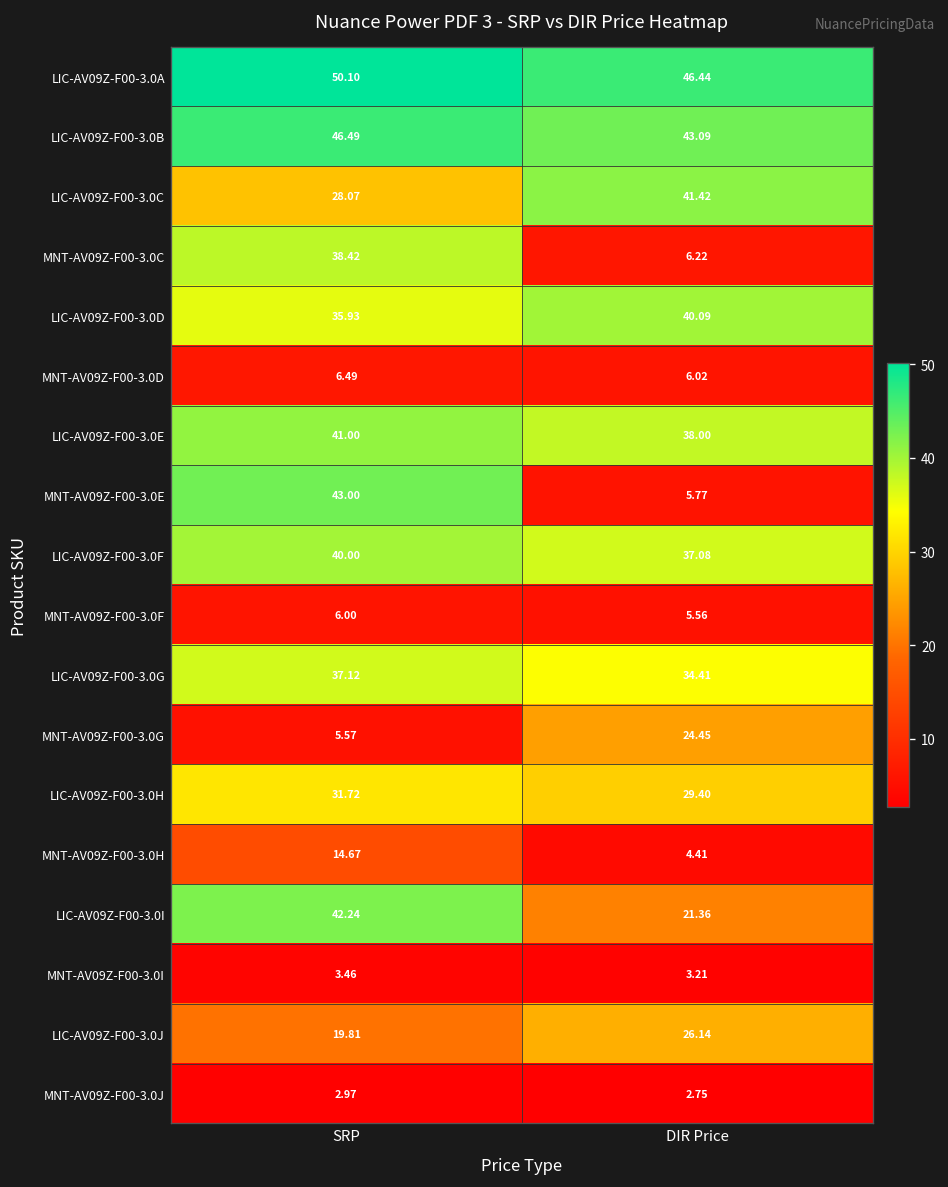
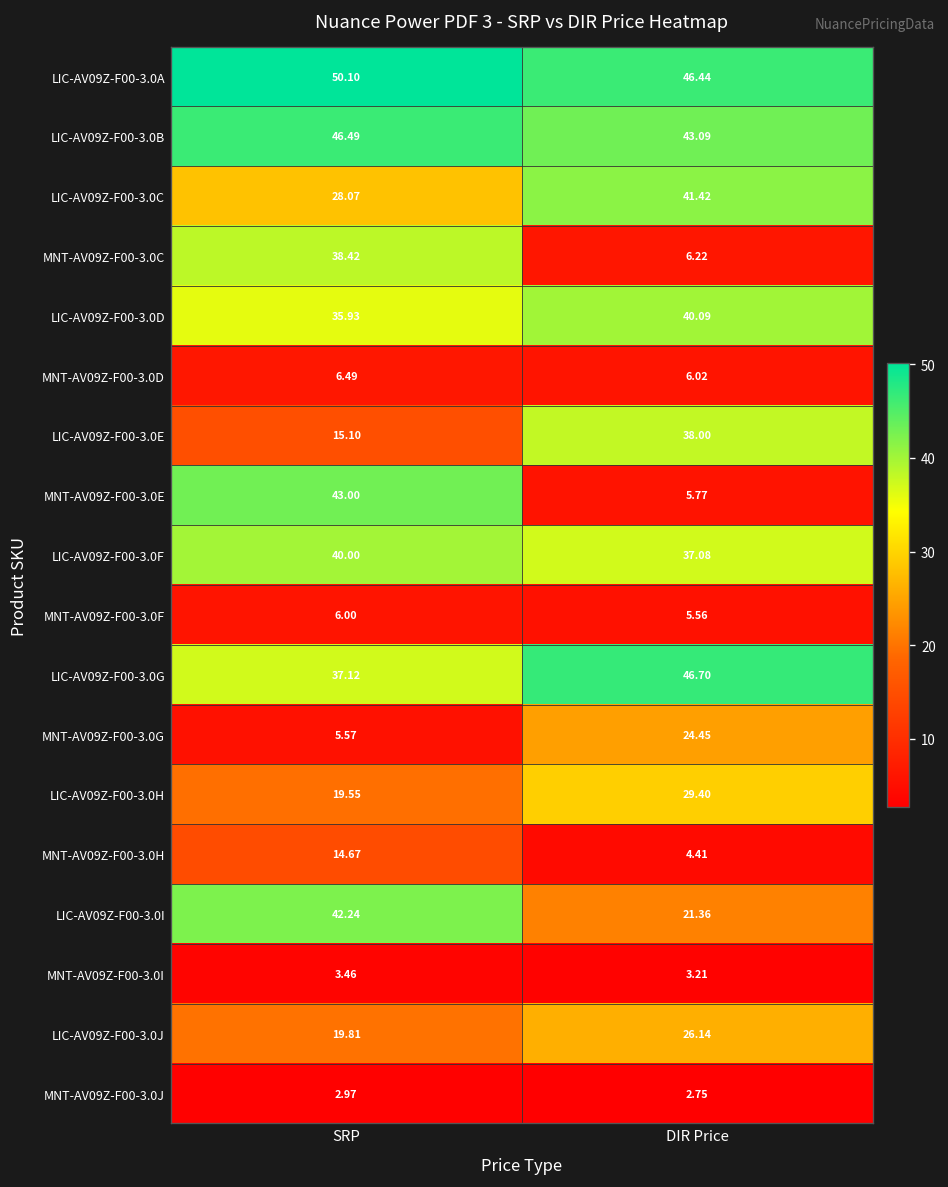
  {
    "LIC-AV09Z-F00-3.0A": {
      "SRP": 50.10,
      "DIR Price": 46.44
    },
    "LIC-AV09Z-F00-3.0B": {
      "SRP": 46.49,
      "DIR Price": 43.09
    },
    "LIC-AV09Z-F00-3.0C": {
      "SRP": 28.07,
      "DIR Price": 41.42
    },
    "MNT-AV09Z-F00-3.0C": {
      "SRP": 38.42,
      "DIR Price": 6.22
    },
    "LIC-AV09Z-F00-3.0D": {
      "SRP": 35.93,
      "DIR Price": 40.09
    },
    "MNT-AV09Z-F00-3.0D": {
      "SRP": 6.49,
      "DIR Price": 6.02
    },
    "LIC-AV09Z-F00-3.0E": {
-     "SRP": 41.00,
+     "SRP": 15.10,
      "DIR Price": 38.00
    },
    "MNT-AV09Z-F00-3.0E": {
      "SRP": 43.00,
      "DIR Price": 5.77
    },
    "LIC-AV09Z-F00-3.0F": {
      "SRP": 40.00,
      "DIR Price": 37.08
    },
    "MNT-AV09Z-F00-3.0F": {
      "SRP": 6.00,
      "DIR Price": 5.56
    },
    "LIC-AV09Z-F00-3.0G": {
      "SRP": 37.12,
-     "DIR Price": 34.41
+     "DIR Price": 46.70
    },
    "MNT-AV09Z-F00-3.0G": {
      "SRP": 5.57,
      "DIR Price": 24.45
    },
    "LIC-AV09Z-F00-3.0H": {
-     "SRP": 31.72,
+     "SRP": 19.55,
      "DIR Price": 29.40
    },
    "MNT-AV09Z-F00-3.0H": {
      "SRP": 14.67,
      "DIR Price": 4.41
    },
    "LIC-AV09Z-F00-3.0I": {
      "SRP": 42.24,
      "DIR Price": 21.36
    },
    "MNT-AV09Z-F00-3.0I": {
      "SRP": 3.46,
      "DIR Price": 3.21
    },
    "LIC-AV09Z-F00-3.0J": {
      "SRP": 19.81,
      "DIR Price": 26.14
    },
    "MNT-AV09Z-F00-3.0J": {
      "SRP": 2.97,
      "DIR Price": 2.75
    }
  }
